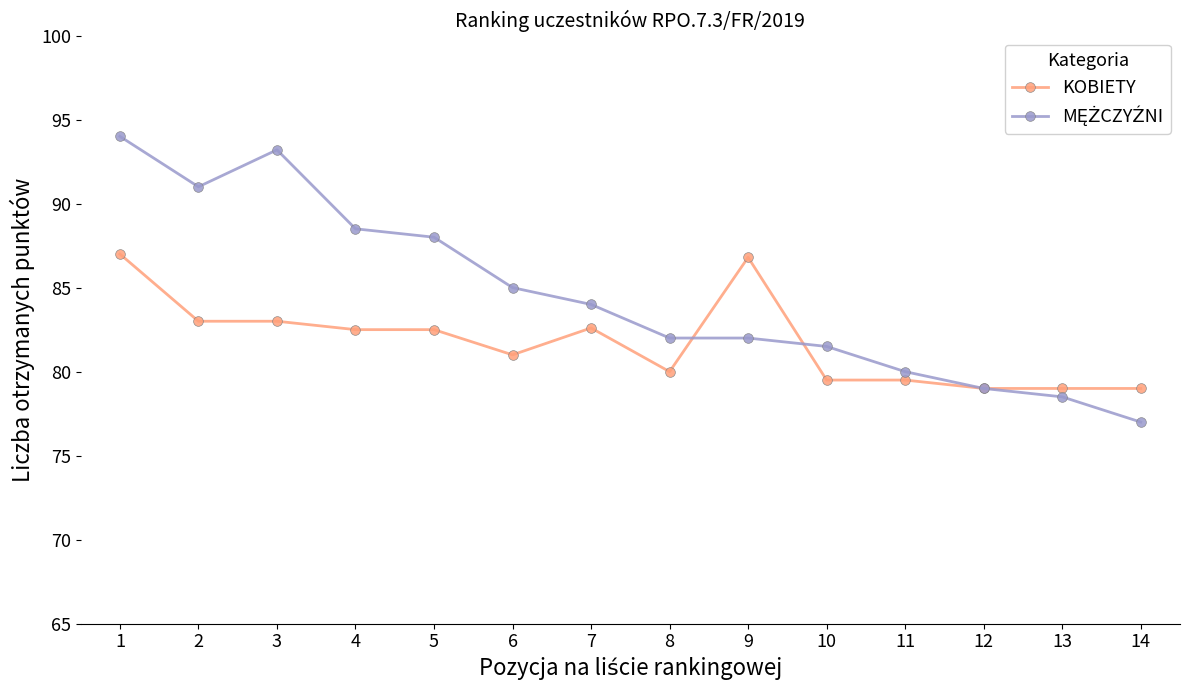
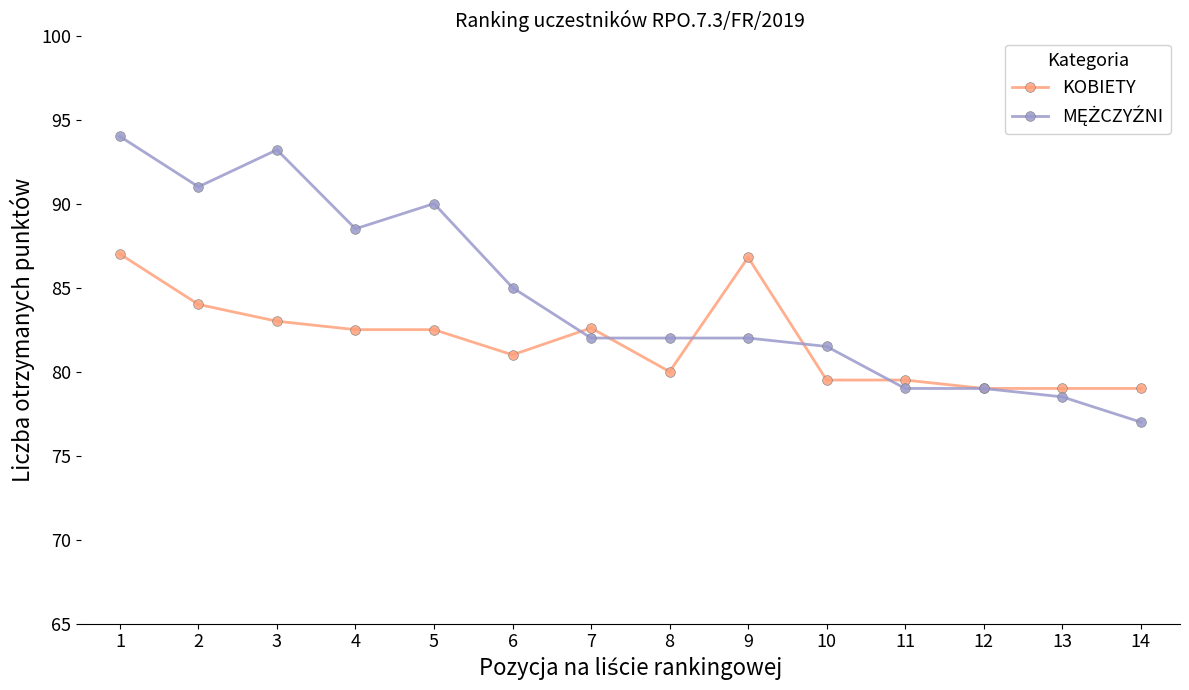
  {
    "KOBIETY": {
      "1": 87,
-     "2": 83,
+     "2": 84,
      "3": 83,
      "4": 82.5,
      "5": 82.5,
      "6": 81,
      "7": 82.6,
      "8": 80,
      "9": 86.8,
      "10": 79.5,
      "11": 79.5,
      "13": 79,
      "14": 79
    },
    "MĘŻCZYŹNI": {
      "1": 94,
      "2": 91,
      "3": 93.2,
      "4": 88.5,
-     "5": 88,
+     "5": 90,
      "6": 85,
-     "7": 84,
+     "7": 82,
      "8": 82,
      "9": 82,
      "10": 81.5,
-     "11": 80,
+     "11": 79,
      "13": 78.5,
      "14": 77
    }
  }
